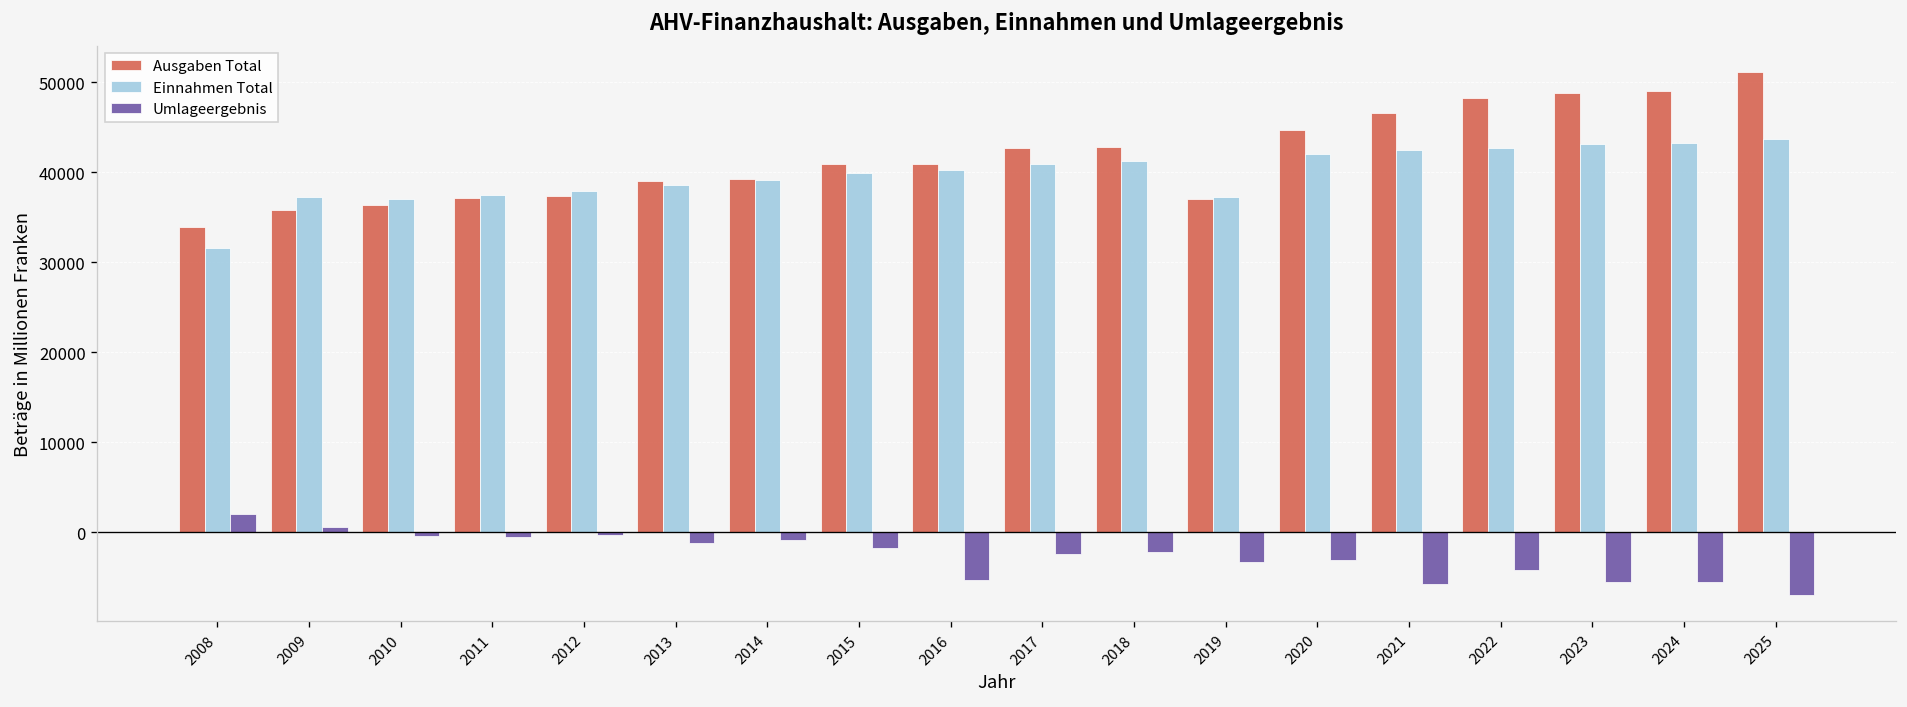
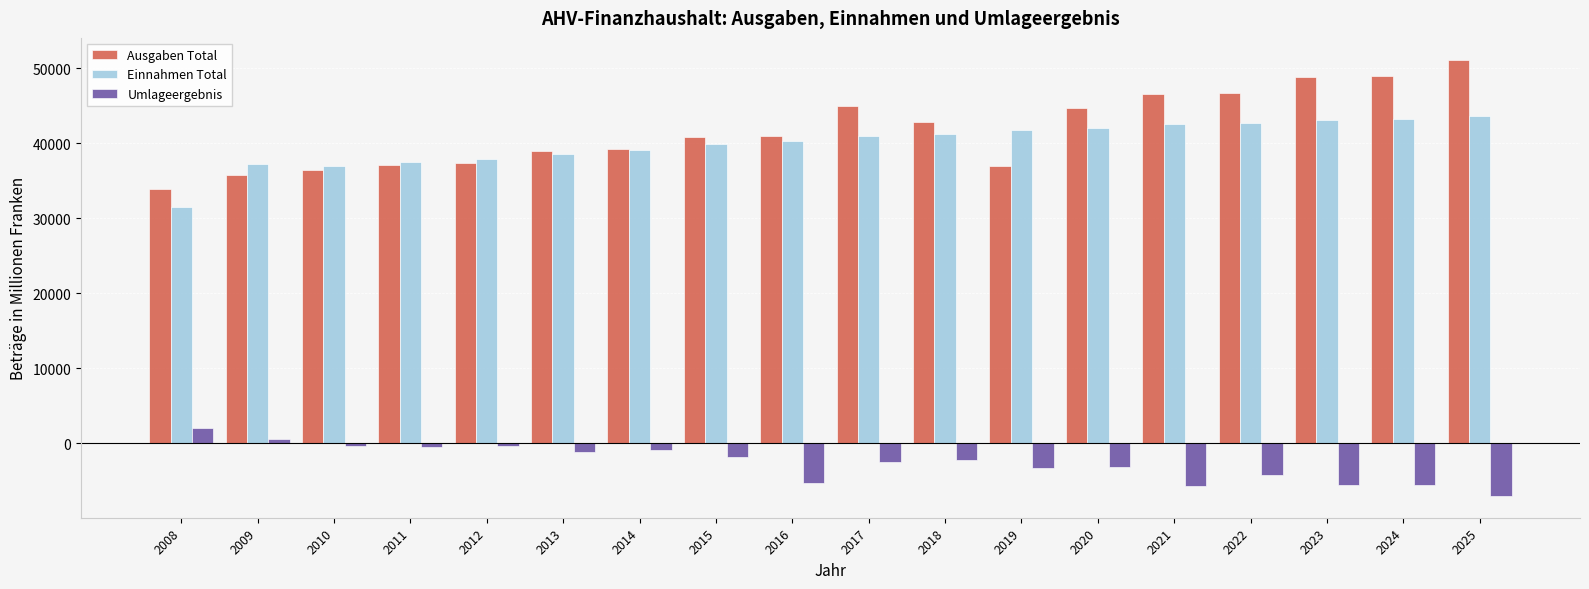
  {
    "Ausgaben Total": {
      "2008": 34000,
      "2009": 36000,
      "2010": 36000,
      "2011": 37000,
      "2012": 37000,
      "2013": 39000,
      "2014": 39000,
      "2015": 41000,
      "2016": 41000,
-     "2017": 43000,
+     "2017": 45000,
      "2018": 43000,
      "2019": 37000,
      "2020": 45000,
      "2021": 47000,
-     "2022": 48000,
+     "2022": 47000,
      "2023": 49000,
      "2024": 49000,
      "2025": 51000
    },
    "Einnahmen Total": {
      "2008": 32000,
      "2009": 37000,
      "2010": 37000,
      "2011": 37000,
      "2012": 38000,
      "2013": 39000,
      "2014": 39000,
      "2015": 40000,
      "2016": 40000,
      "2017": 41000,
      "2018": 41000,
-     "2019": 37000,
+     "2019": 42000,
      "2020": 42000,
      "2021": 43000,
      "2022": 43000,
      "2023": 43000,
      "2024": 43000,
      "2025": 44000
    },
    "Umlageergebnis": {
      "2008": 2000,
      "2009": 1000,
      "2010": 0,
      "2011": -1000,
      "2013": -1000,
      "2014": -1000,
      "2015": -2000,
      "2016": -5000,
      "2017": -2000,
      "2018": -2000,
      "2019": -3000,
      "2020": -3000,
      "2021": -6000,
      "2022": -4000,
      "2023": -6000,
      "2024": -6000,
      "2025": -7000
    }
  }
